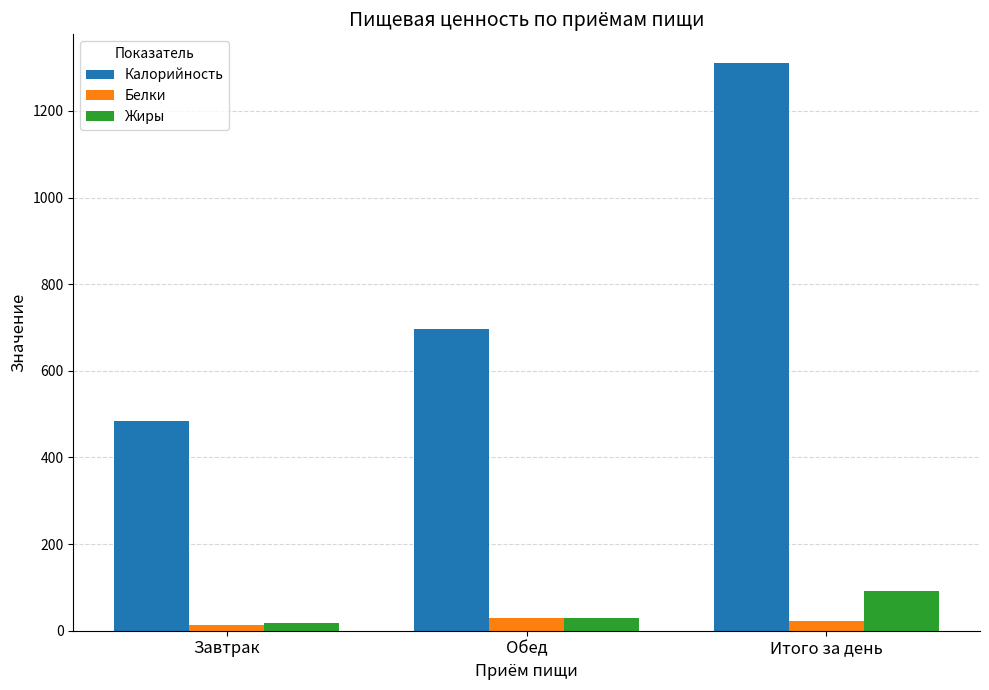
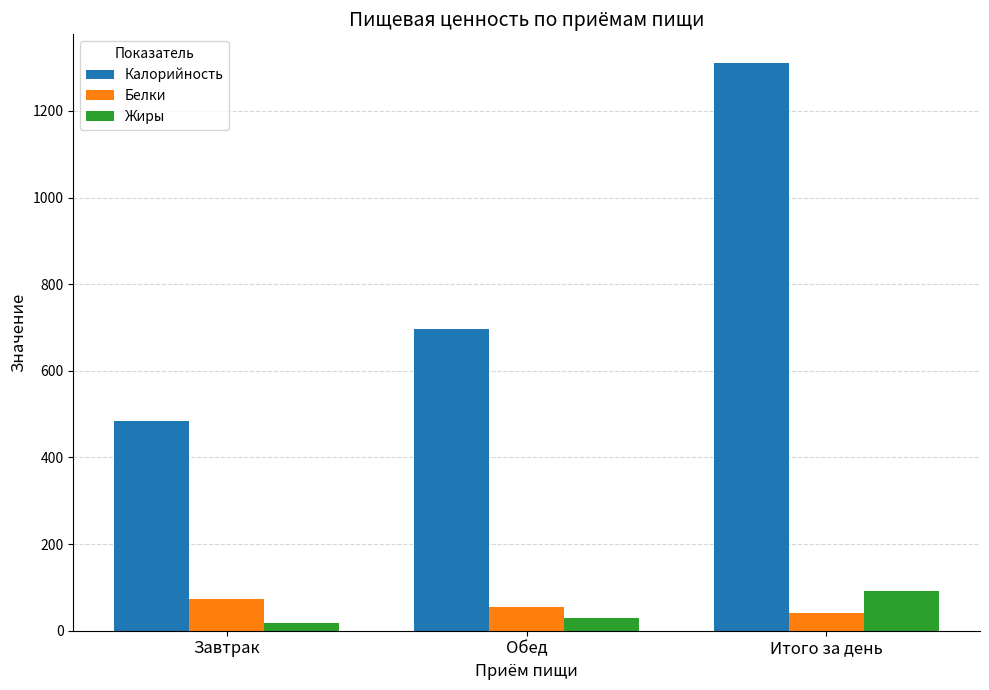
  {
    "Калорийность": {
      "Завтрак": 490,
      "Обед": 700,
      "Итого за день": 1310
    },
    "Белки": {
-     "Завтрак": 10,
-     "Обед": 30,
-     "Итого за день": 20
+     "Завтрак": 70,
+     "Обед": 50,
+     "Итого за день": 40
    },
    "Жиры": {
      "Завтрак": 20,
      "Обед": 30,
      "Итого за день": 90
    }
  }
